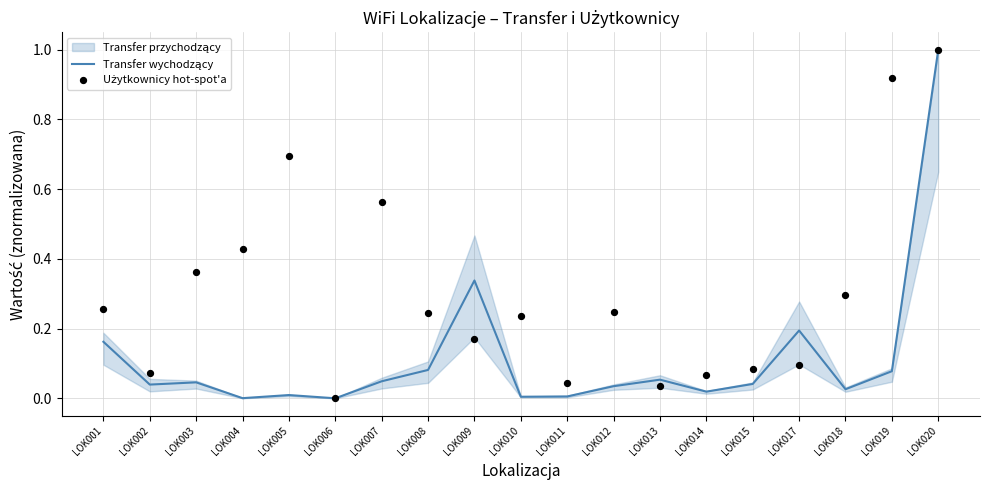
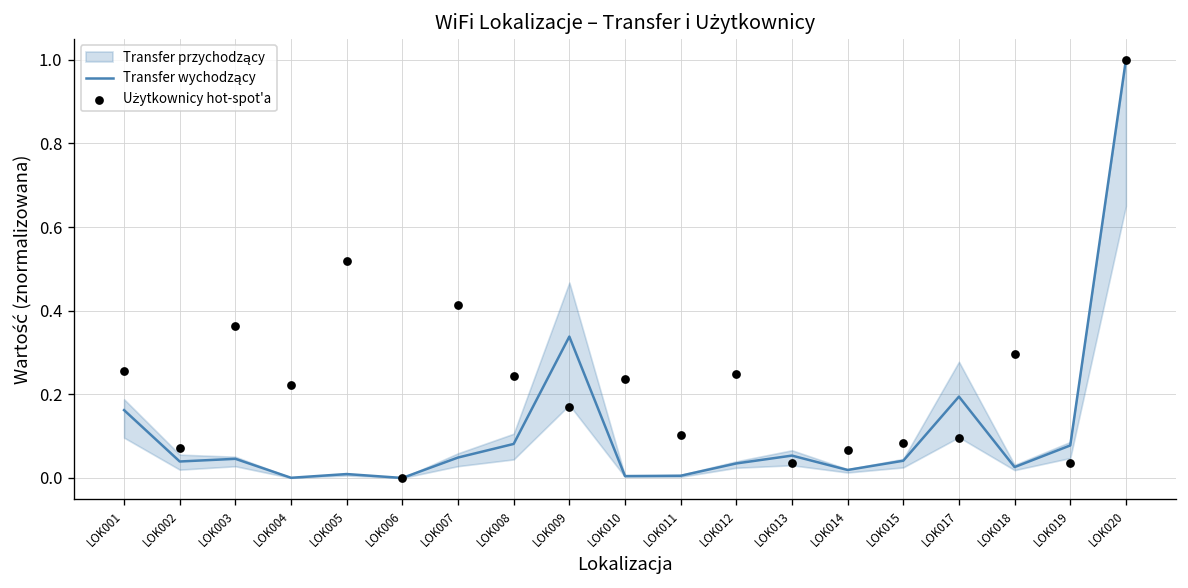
  {
    "Użytkownicy hot-spot'a": {
-     "LOK004": 0.43,
-     "LOK005": 0.69,
-     "LOK007": 0.56,
-     "LOK011": 0.05,
-     "LOK019": 0.92
+     "LOK004": 0.22,
+     "LOK005": 0.52,
+     "LOK007": 0.41,
+     "LOK011": 0.10,
+     "LOK019": 0.04
    }
  }
